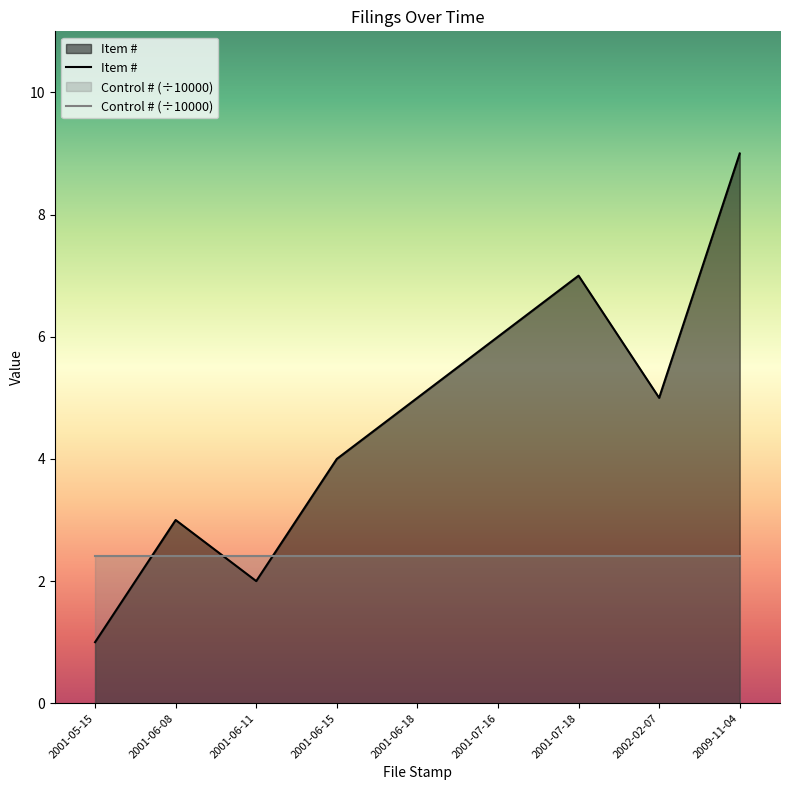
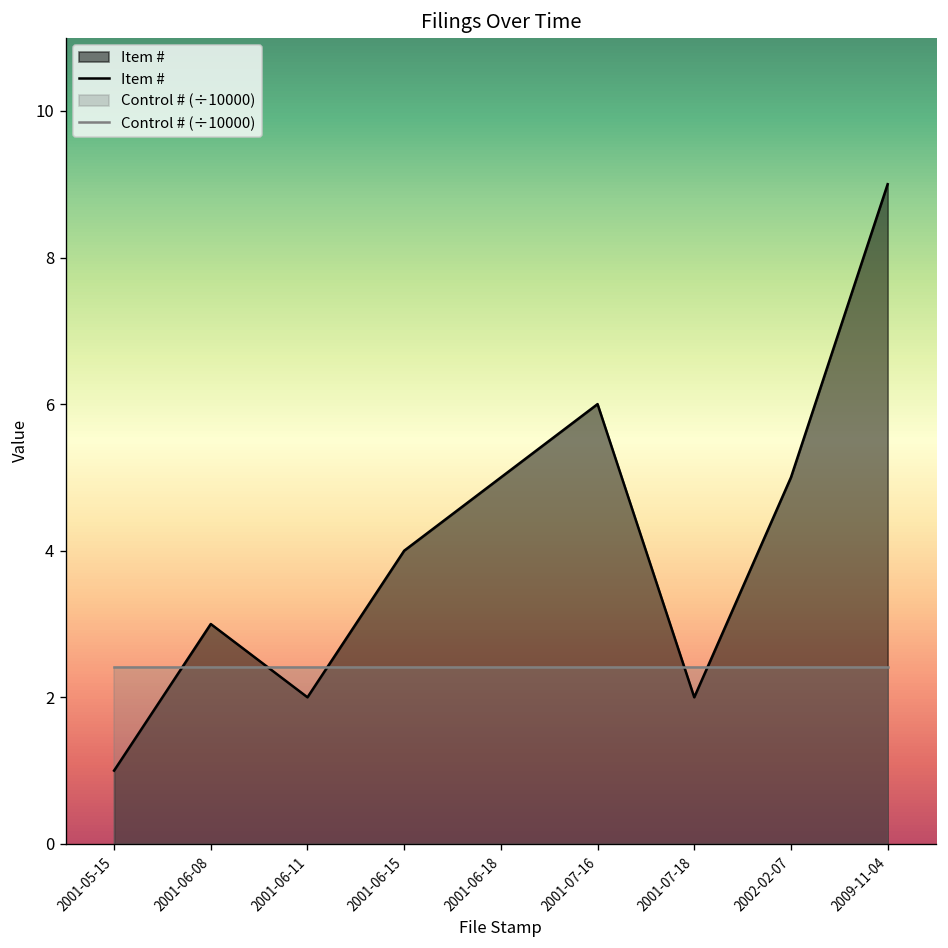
  {
    "Item #": {
      "2001-05-15": 1,
      "2001-06-08": 3,
      "2001-06-11": 2,
      "2001-06-15": 4,
      "2001-06-18": 5,
      "2001-07-16": 6,
-     "2001-07-18": 7,
+     "2001-07-18": 2,
      "2002-02-07": 5,
      "2009-11-04": 9
    },
    "Control # (÷10000)": {
      "2001-05-15": 2.4,
      "2001-06-08": 2.4,
      "2001-06-11": 2.4,
      "2001-06-15": 2.4,
      "2001-06-18": 2.4,
      "2001-07-16": 2.4,
      "2001-07-18": 2.4,
      "2002-02-07": 2.4,
      "2009-11-04": 2.4
    }
  }
